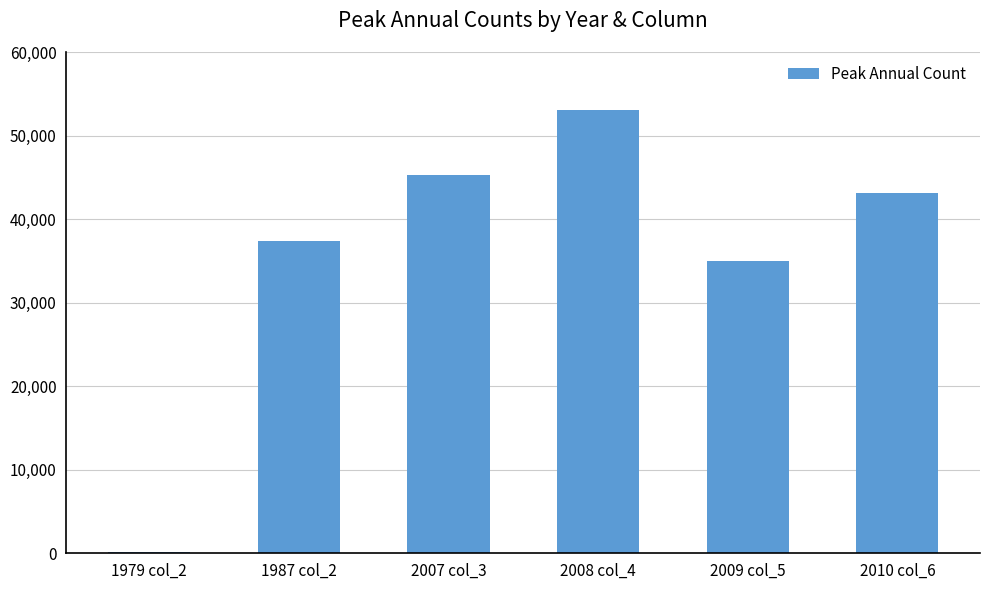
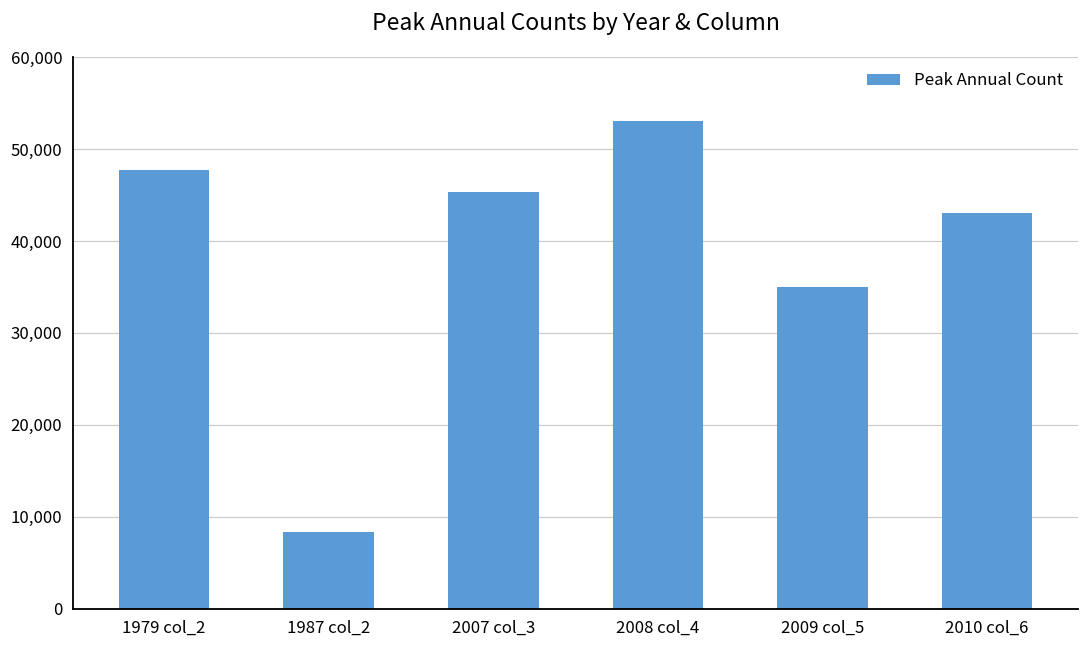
  {
-   "1979 col_2": "0",
-   "1987 col_2": "37,000",
+   "1979 col_2": "48,000",
+   "1987 col_2": "8,000",
    "2007 col_3": "45,000",
    "2008 col_4": "53,000",
    "2009 col_5": "35,000",
    "2010 col_6": "43,000"
  }
